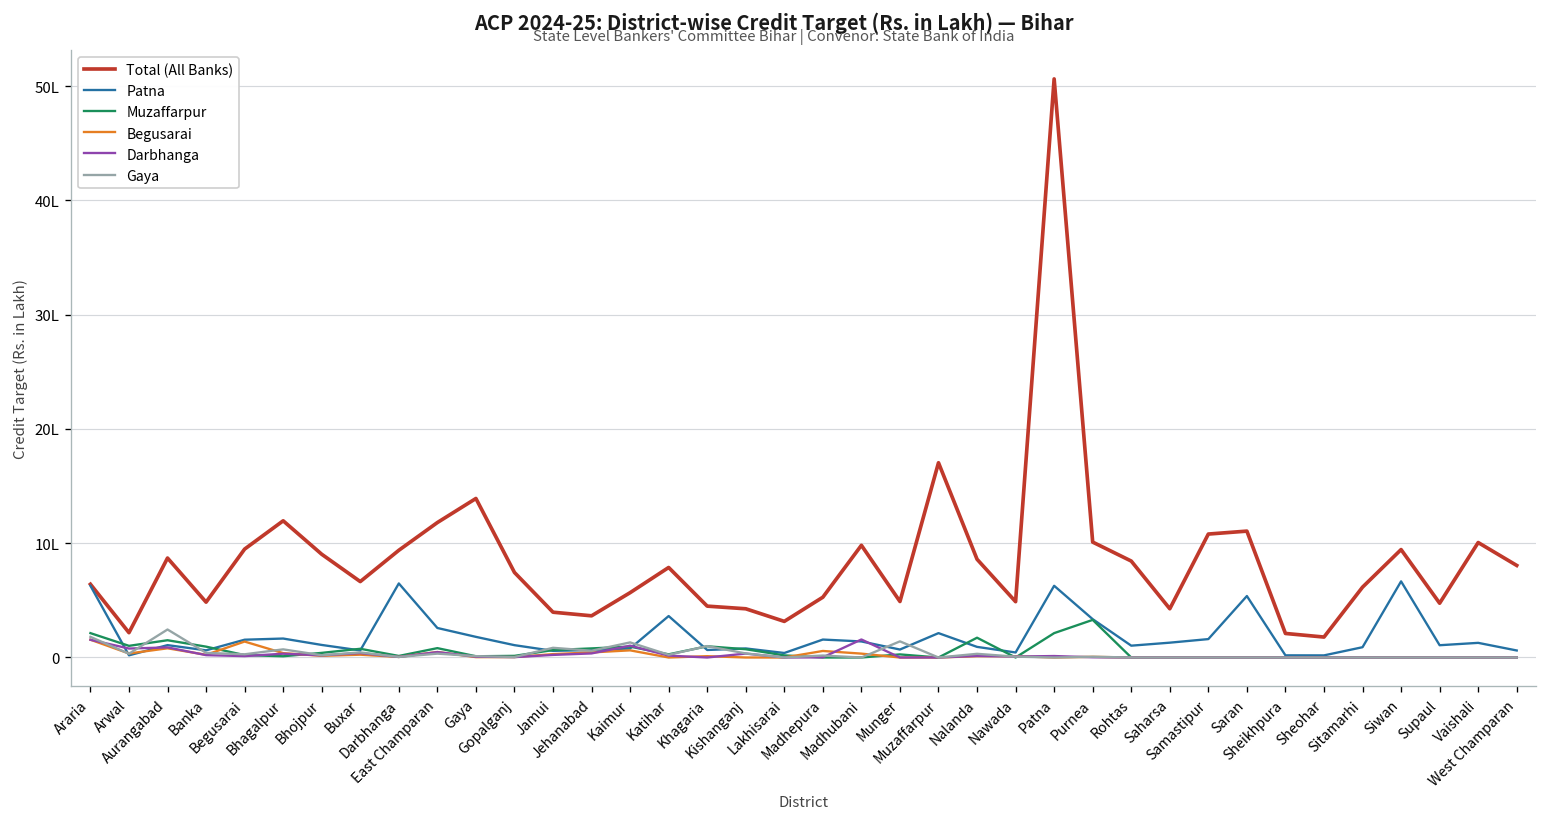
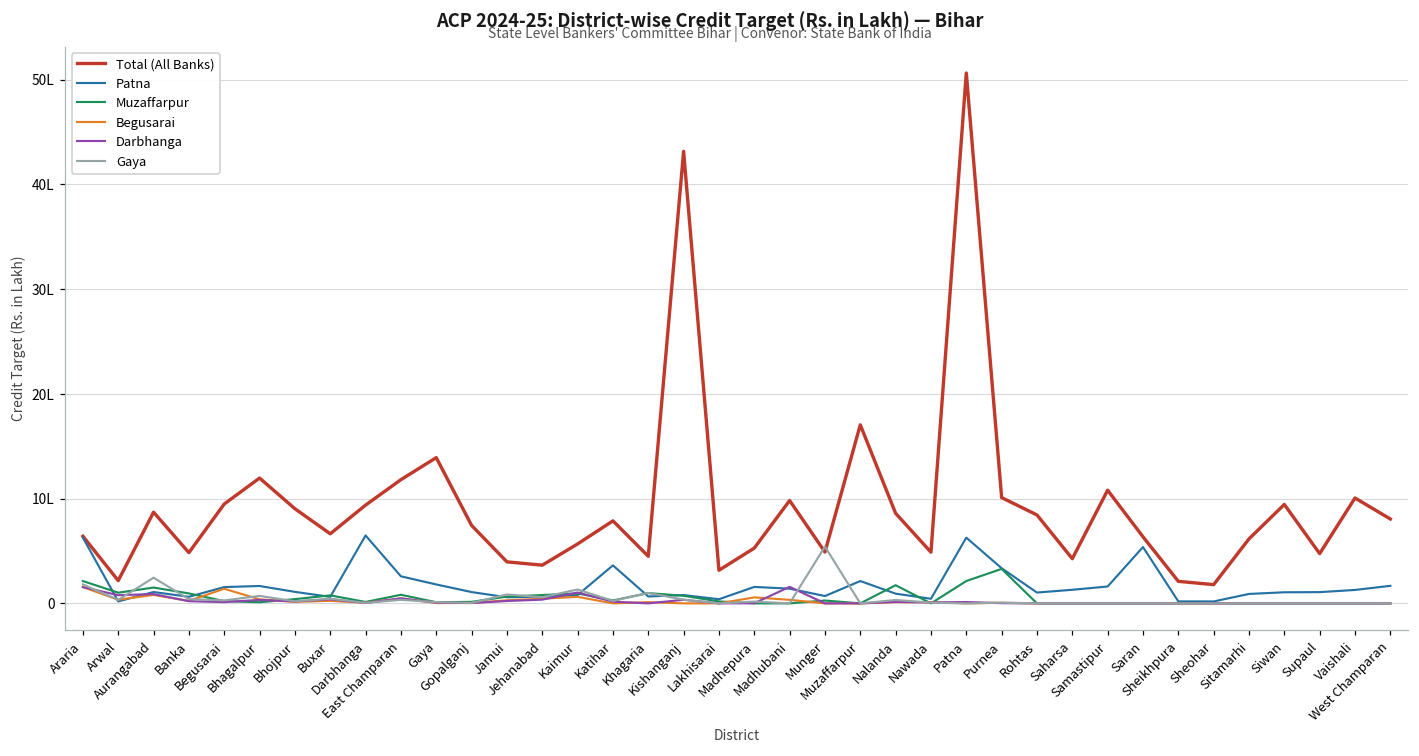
  {
    "Total (All Banks)": {
      "Arwal": "2L",
      "Aurangabad": "9L",
      "Banka": "5L",
      "Begusarai": "9L",
      "Bhagalpur": "12L",
      "Bhojpur": "9L",
      "Buxar": "7L",
      "Darbhanga": "9L",
      "East Champaran": "12L",
      "Gaya": "14L",
      "Gopalganj": "7L",
      "Jamui": "4L",
      "Jehanabad": "4L",
      "Kaimur": "6L",
      "Katihar": "8L",
      "Khagaria": "4L",
-     "Kishanganj": "4L",
+     "Kishanganj": "43L",
      "Lakhisarai": "3L",
      "Madhepura": "5L",
      "Madhubani": "10L",
      "Munger": "5L",
      "Muzaffarpur": "17L",
      "Nalanda": "9L",
      "Nawada": "5L",
      "Patna": "51L",
      "Purnea": "10L",
      "Rohtas": "8L",
      "Saharsa": "4L",
      "Samastipur": "11L",
-     "Saran": "11L",
+     "Saran": "6L",
      "Sheikhpura": "2L",
      "Sheohar": "2L",
      "Sitamarhi": "6L",
      "Siwan": "9L",
      "Supaul": "5L",
      "Vaishali": "10L",
      "West Champaran": "8L"
    },
    "Patna": {
      "Bhagalpur": "2L",
      "Bhojpur": "1L",
      "Darbhanga": "6L",
      "East Champaran": "3L",
      "Gaya": "2L",
      "Gopalganj": "1L",
      "Katihar": "4L",
      "Khagaria": "1L",
      "Madhepura": "2L",
      "Munger": "1L",
      "Muzaffarpur": "2L",
      "Nalanda": "1L",
      "Nawada": "0L",
      "Patna": "6L",
      "Rohtas": "1L",
      "Saharsa": "1L",
      "Samastipur": "2L",
      "Saran": "5L",
      "Sitamarhi": "1L",
-     "Siwan": "7L",
+     "Siwan": "1L",
      "Supaul": "1L",
      "Vaishali": "1L",
-     "West Champaran": "1L"
+     "West Champaran": "2L"
    },
    "Muzaffarpur": {
      "Araria": "2L",
      "Aurangabad": "2L",
      "Banka": "1L",
      "East Champaran": "1L",
      "Nalanda": "2L",
      "Patna": "2L"
    },
    "Begusarai": {
      "Kishanganj": "0L",
      "Madhepura": "1L",
      "Madhubani": "0L"
    },
    "Gaya": {
      "Aurangabad": "2L",
      "Bhagalpur": "1L",
      "Kaimur": "1L",
-     "Munger": "1L"
+     "Munger": "5L"
    }
  }
